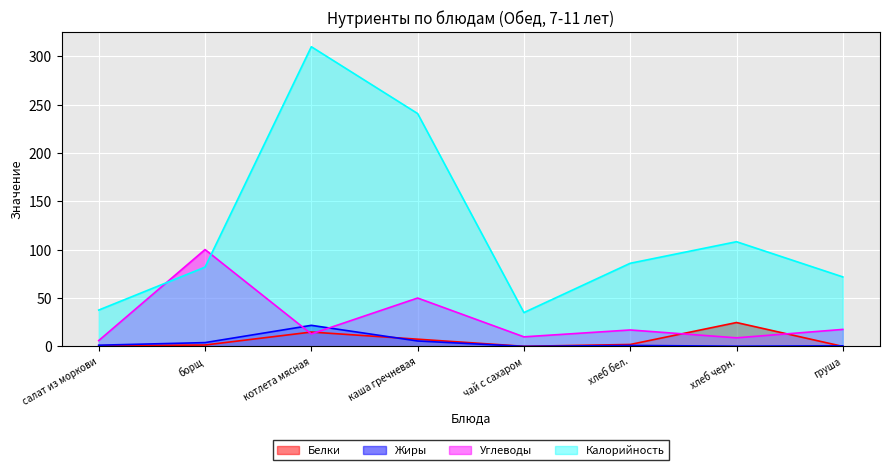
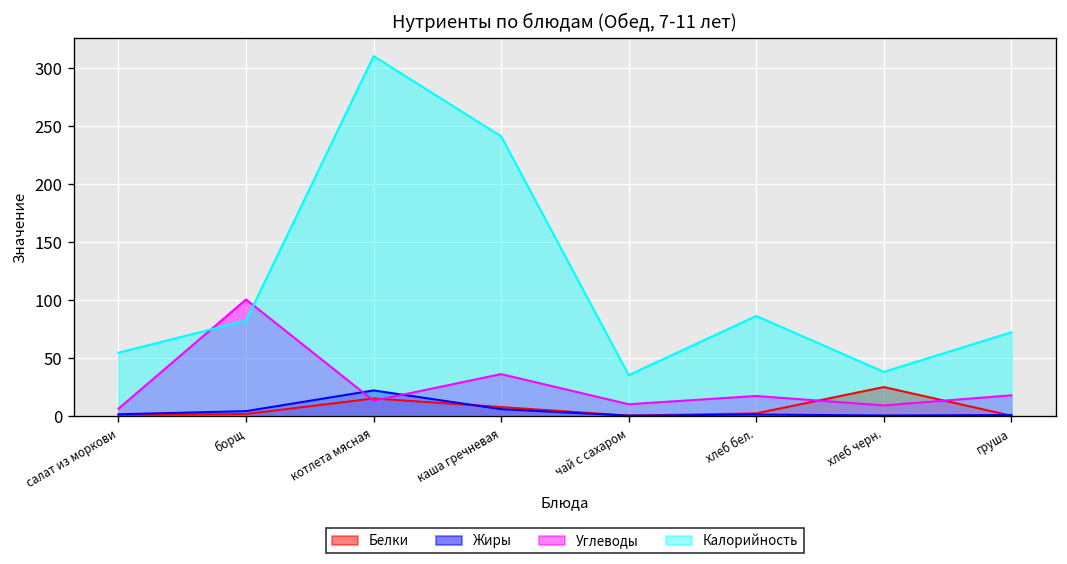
  {
    "Белки": {
      "хлеб черн.": 20
    },
    "Жиры": {
      "котлета мясная": 20,
      "хлеб черн.": 0
    },
    "Углеводы": {
      "салат из моркови": 10,
      "борщ": 100,
-     "каша гречневая": 50,
+     "каша гречневая": 40,
      "чай с сахаром": 10,
      "хлеб бел.": 20,
      "хлеб черн.": 10,
      "груша": 20
    },
    "Калорийность": {
-     "салат из моркови": 40,
+     "салат из моркови": 50,
      "борщ": 80,
      "котлета мясная": 310,
      "каша гречневая": 240,
      "чай с сахаром": 40,
      "хлеб бел.": 90,
-     "хлеб черн.": 110,
+     "хлеб черн.": 40,
      "груша": 70
    }
  }
